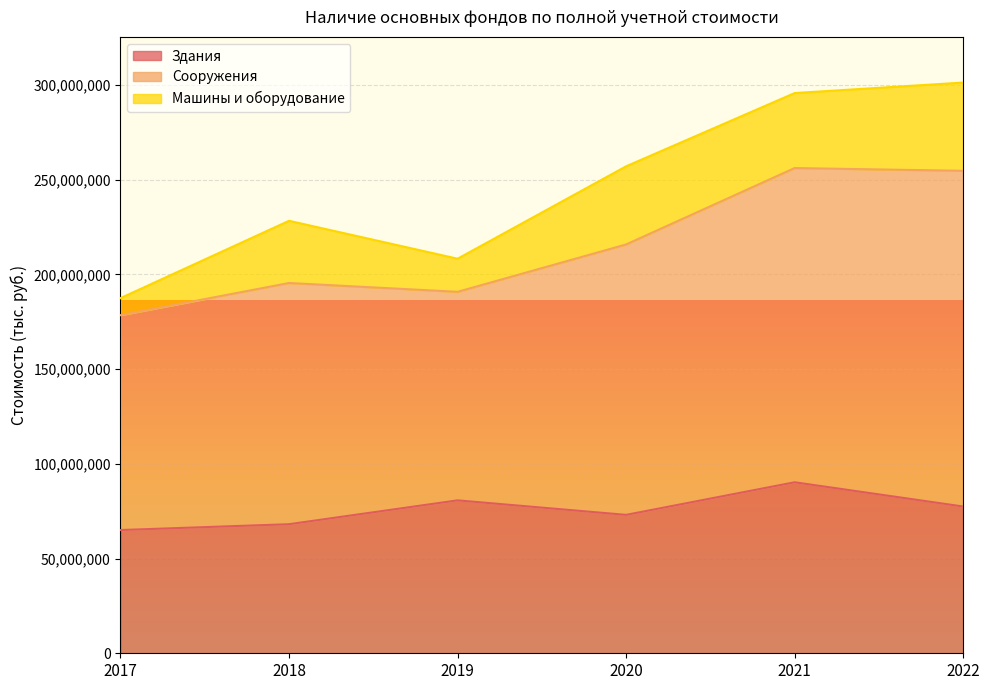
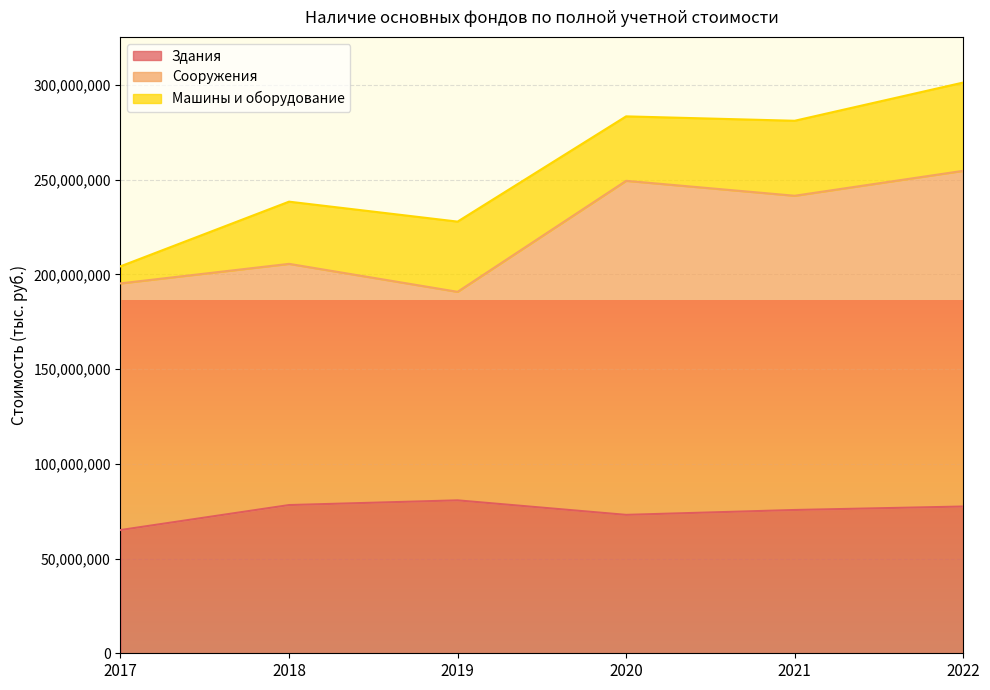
  {
    "Здания": {
      "2017": "65,000,000",
-     "2018": "68,000,000",
+     "2018": "78,000,000",
      "2019": "81,000,000",
      "2020": "73,000,000",
-     "2021": "90,000,000",
+     "2021": "76,000,000",
      "2022": "77,000,000"
    },
    "Сооружения": {
-     "2017": "113,000,000",
+     "2017": "130,000,000",
      "2018": "127,000,000",
      "2019": "110,000,000",
-     "2020": "143,000,000",
+     "2020": "176,000,000",
      "2021": "166,000,000",
      "2022": "177,000,000"
    },
    "Машины и оборудование": {
      "2017": "9,000,000",
      "2018": "33,000,000",
-     "2019": "17,000,000",
-     "2020": "41,000,000",
+     "2019": "37,000,000",
+     "2020": "34,000,000",
      "2021": "40,000,000",
      "2022": "47,000,000"
    }
  }
